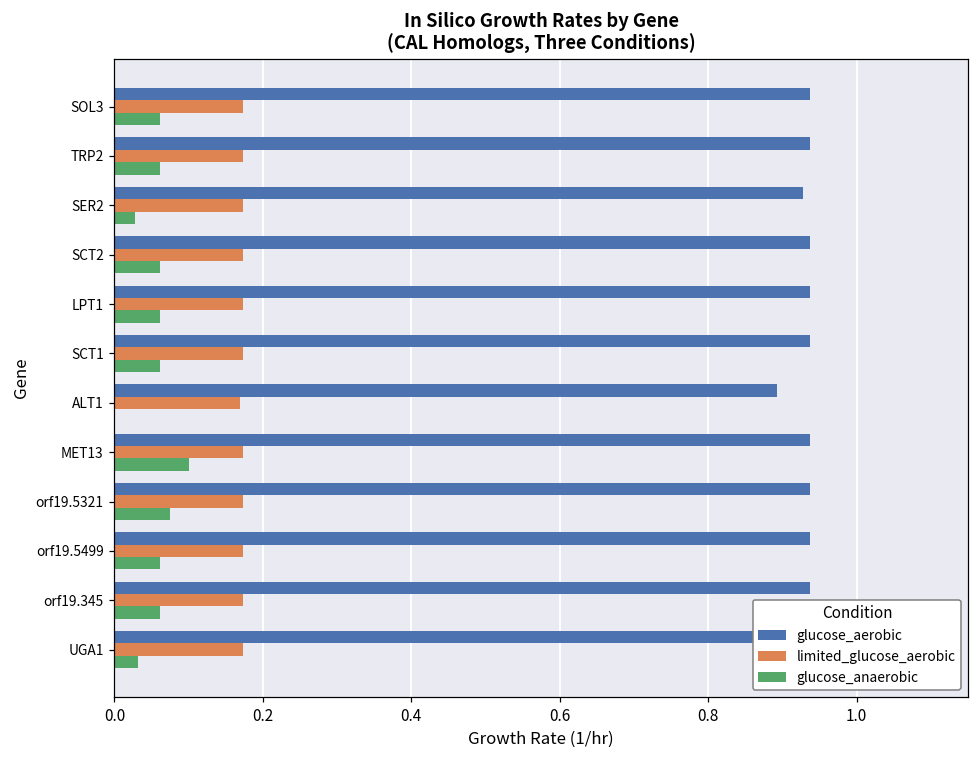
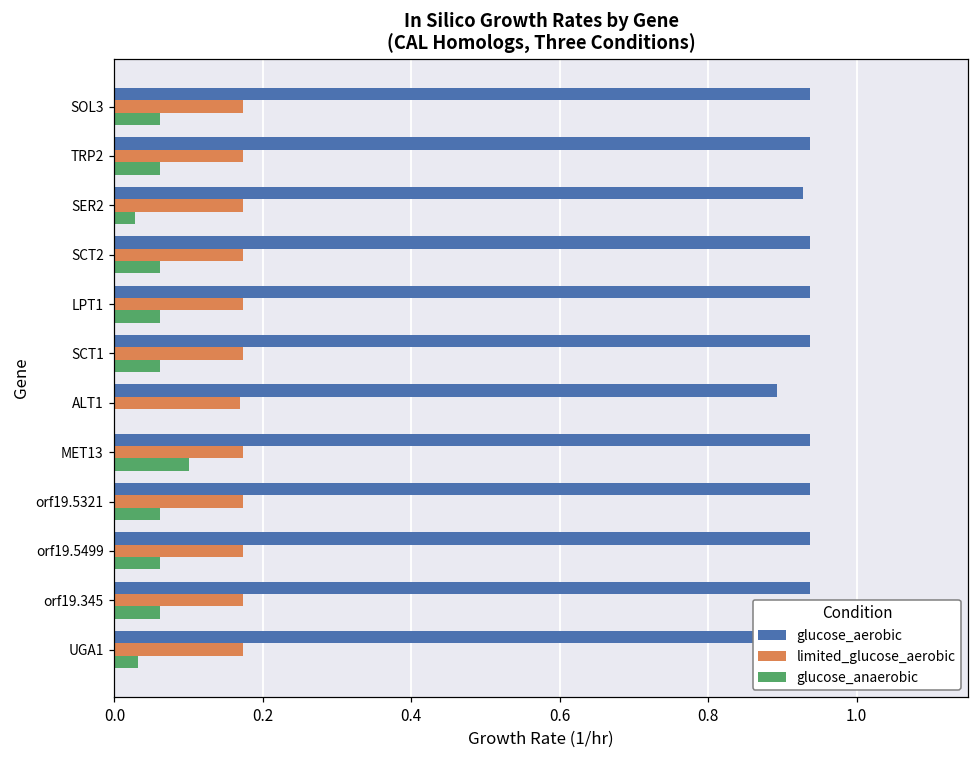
  {
    "glucose_aerobic": {
      "SOL3": 0.94,
      "TRP2": 0.94,
      "SER2": 0.93,
      "SCT2": 0.94,
      "LPT1": 0.94,
      "SCT1": 0.94,
      "ALT1": 0.89,
      "MET13": 0.94,
      "orf19.5321": 0.94,
      "orf19.5499": 0.94,
      "orf19.345": 0.94
    },
    "limited_glucose_aerobic": {
      "SOL3": 0.17,
      "TRP2": 0.17,
      "SER2": 0.17,
      "SCT2": 0.17,
      "LPT1": 0.17,
      "SCT1": 0.17,
      "ALT1": 0.17,
      "MET13": 0.17,
      "orf19.5321": 0.17,
      "orf19.5499": 0.17,
      "orf19.345": 0.17,
      "UGA1": 0.17
    },
    "glucose_anaerobic": {
      "SOL3": 0.06,
      "TRP2": 0.06,
      "SER2": 0.03,
      "SCT2": 0.06,
      "LPT1": 0.06,
      "SCT1": 0.06,
      "ALT1": 0.00,
      "MET13": 0.10,
-     "orf19.5321": 0.07,
+     "orf19.5321": 0.06,
      "orf19.5499": 0.06,
      "orf19.345": 0.06,
      "UGA1": 0.03
    }
  }
